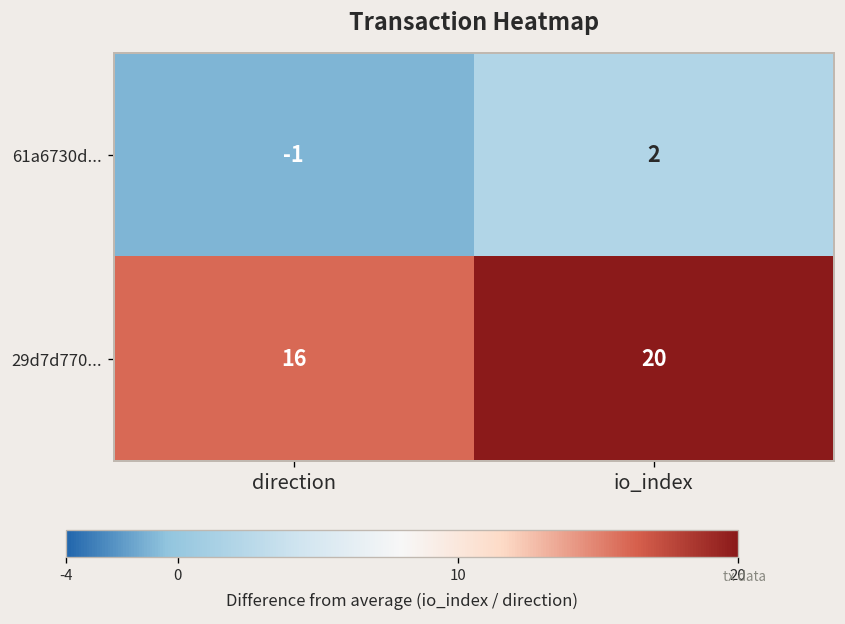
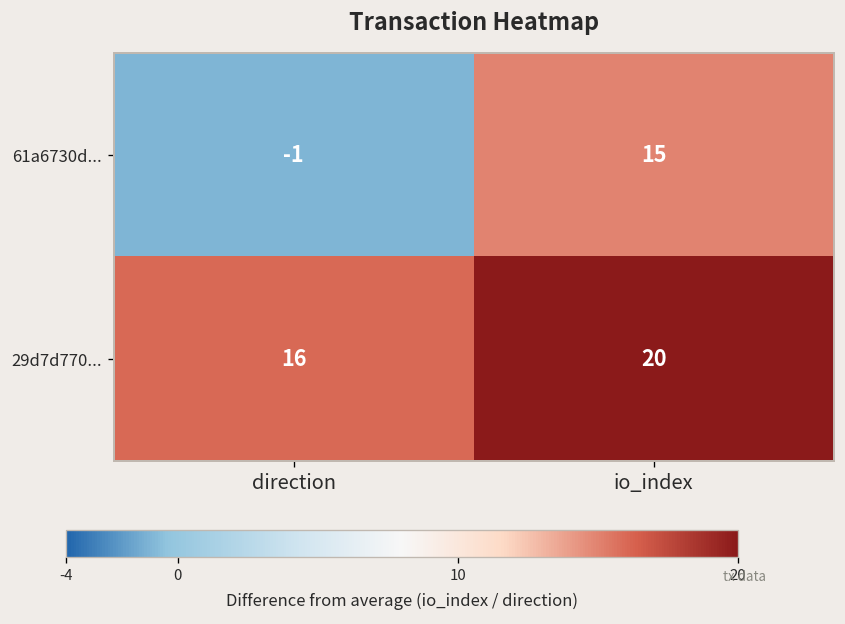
  {
    "61a6730d...": {
      "direction": -1,
-     "io_index": 2
+     "io_index": 15
    },
    "29d7d770...": {
      "direction": 16,
      "io_index": 20
    }
  }
